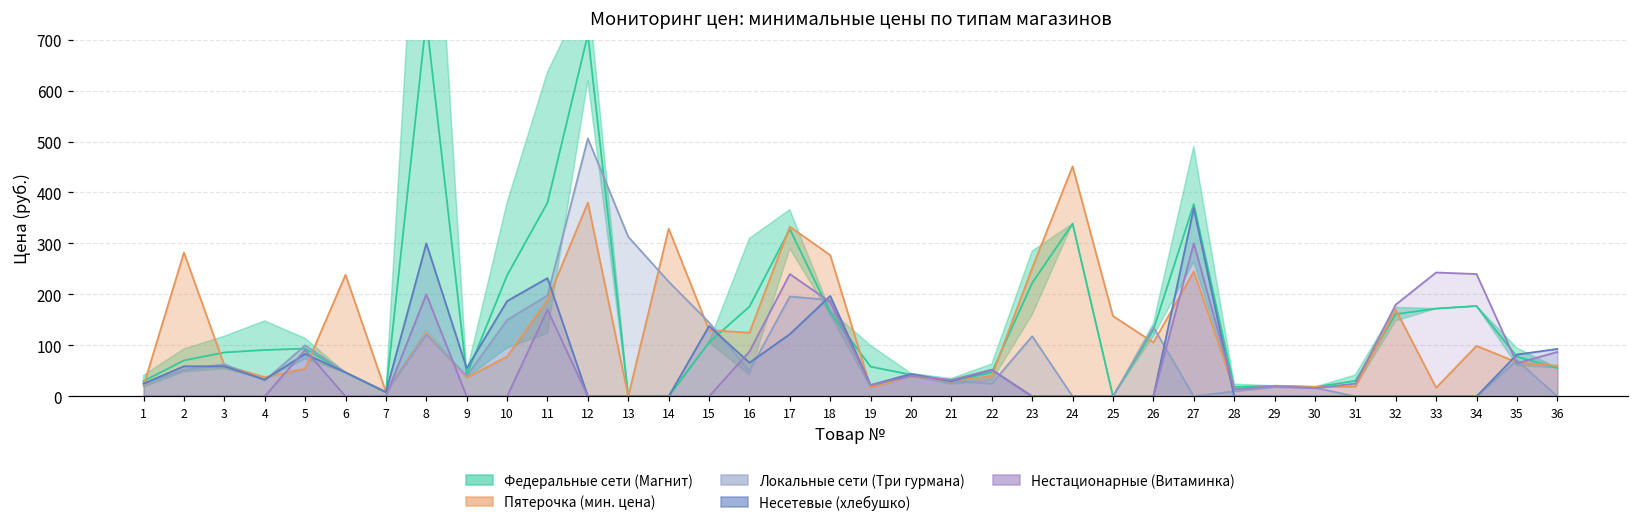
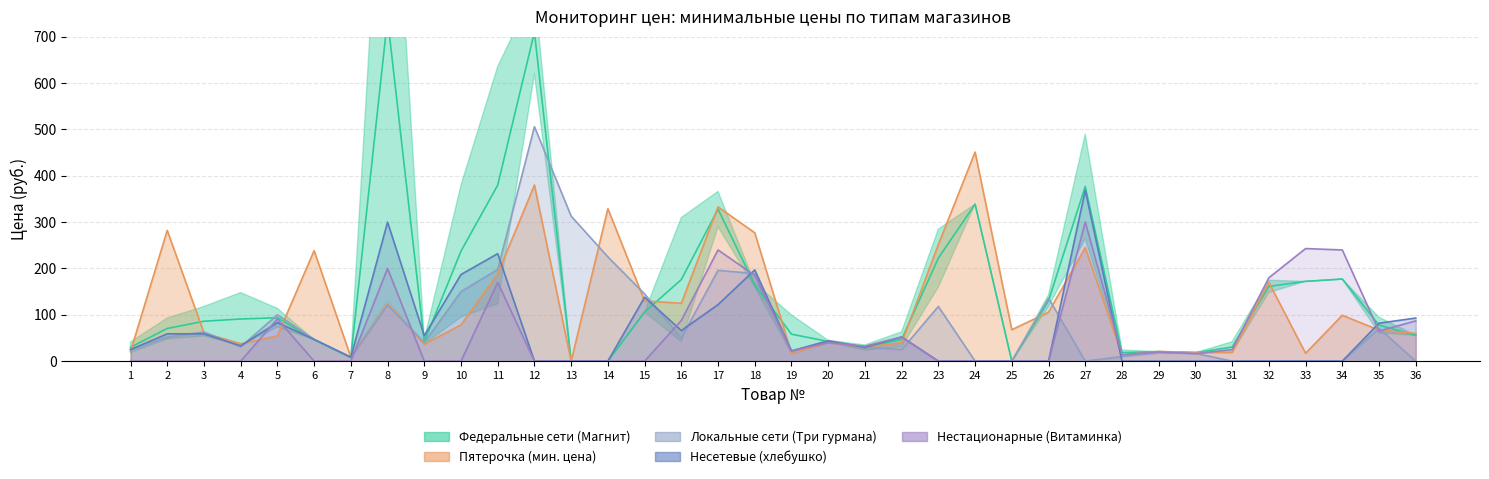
  {
    "Пятерочка (мин. цена)": {
      "2": 280,
      "5": 50,
      "6": 240,
      "10": 80,
      "11": 190,
      "12": 380,
      "14": 330,
      "15": 130,
      "16": 130,
      "18": 280,
      "22": 40,
      "23": 250,
      "24": 450,
-     "25": 160,
+     "25": 70,
      "26": 110,
      "27": 250,
      "31": 20,
      "33": 20,
      "34": 100
    }
  }
